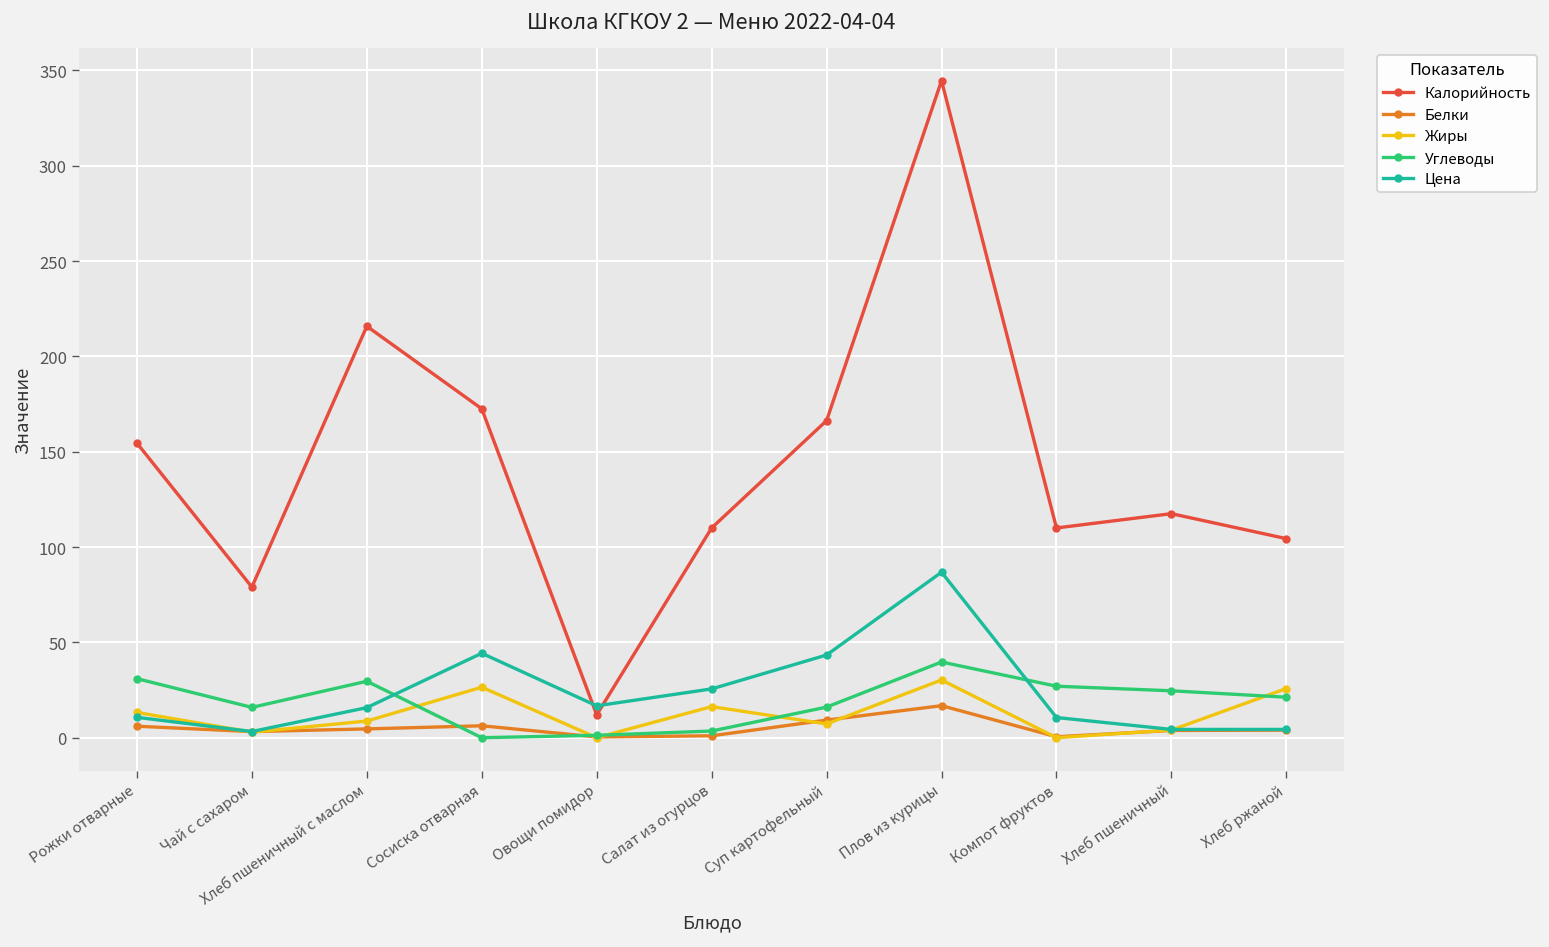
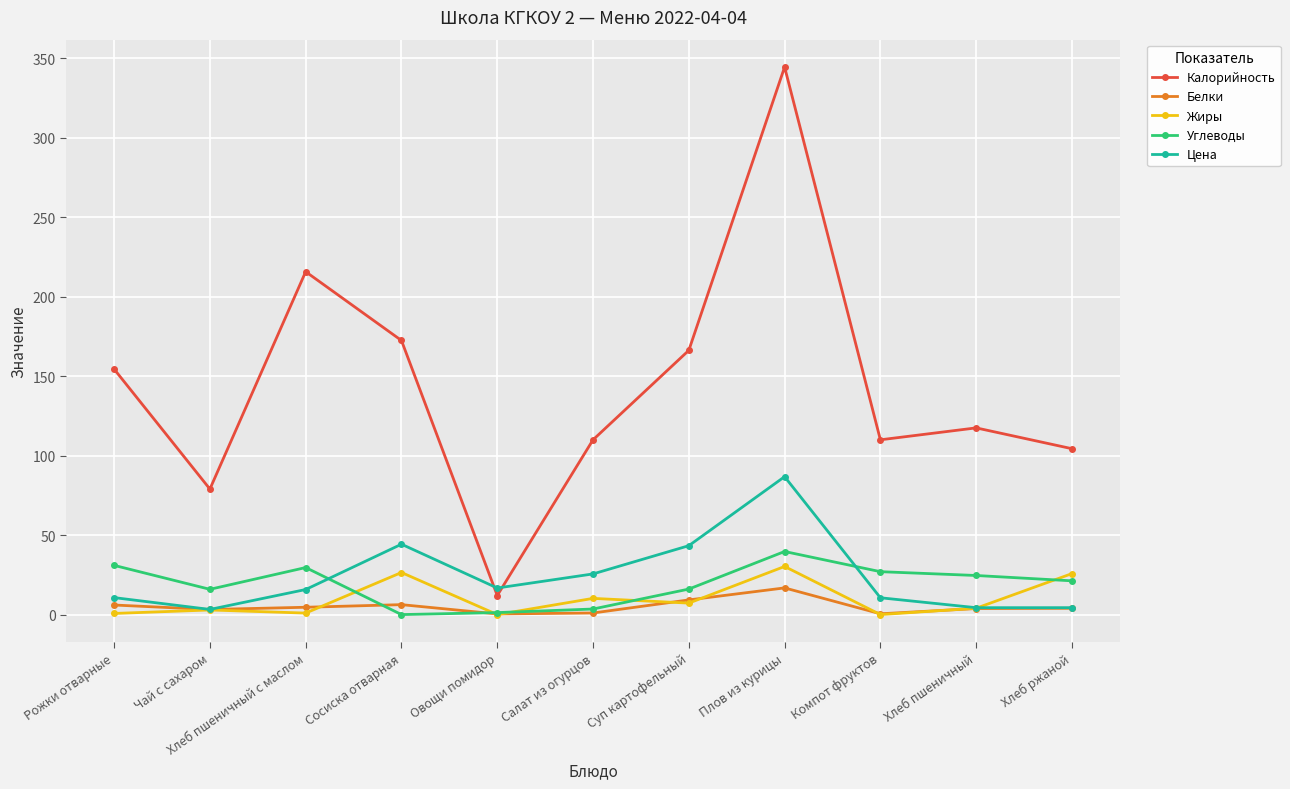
  {
    "Жиры": {
-     "Рожки отварные": 13,
-     "Хлеб пшеничный с маслом": 9,
+     "Рожки отварные": 1,
+     "Хлеб пшеничный с маслом": 1,
      "Сосиска отварная": 26,
-     "Салат из огурцов": 16,
+     "Салат из огурцов": 10,
      "Суп картофельный": 7,
      "Плов из курицы": 30,
      "Хлеб ржаной": 26
    }
  }
